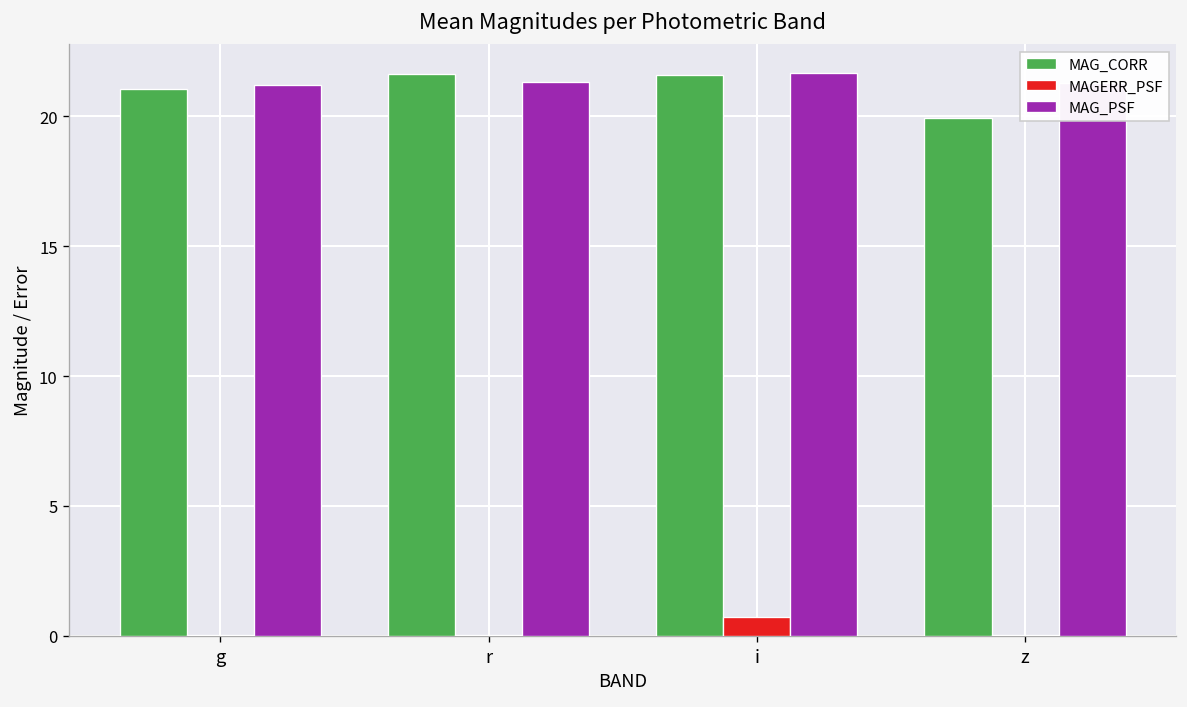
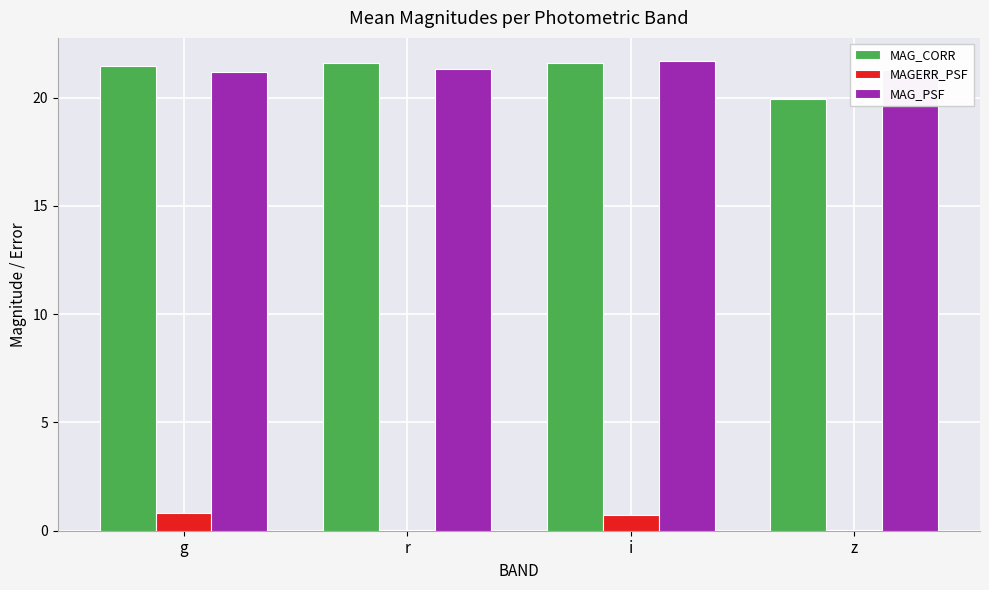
  {
    "MAG_CORR": {
-     "g": 21.0,
+     "g": 21.5,
      "r": 21.6,
      "i": 21.6,
      "z": 19.9
    },
    "MAGERR_PSF": {
-     "g": 0.0,
+     "g": 0.8,
      "i": 0.7
    },
    "MAG_PSF": {
      "g": 21.2,
      "r": 21.3,
      "i": 21.7
    }
  }
